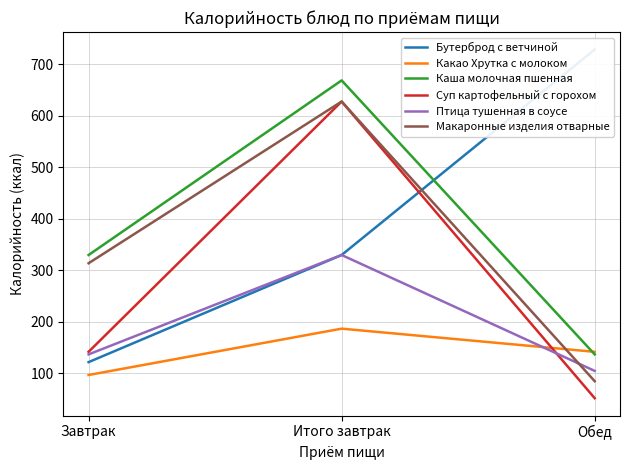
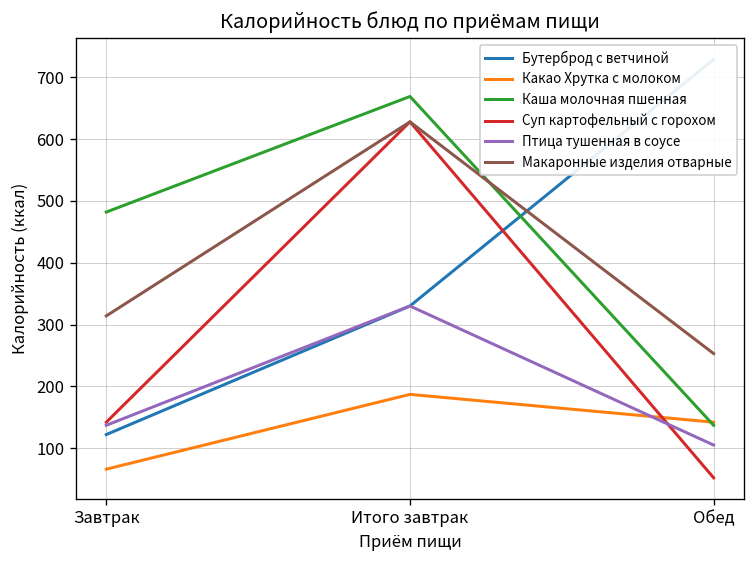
  {
    "Бутерброд с ветчиной": {
      "Завтрак": 120
    },
    "Какао Хрутка с молоком": {
-     "Завтрак": 100,
+     "Завтрак": 70,
      "Итого завтрак": 190,
      "Обед": 140
    },
    "Каша молочная пшенная": {
-     "Завтрак": 330,
+     "Завтрак": 480,
      "Итого завтрак": 670,
      "Обед": 140
    },
    "Суп картофельный с горохом": {
      "Завтрак": 140,
      "Обед": 50
    },
    "Птица тушенная в соусе": {
      "Завтрак": 140,
      "Обед": 110
    },
    "Макаронные изделия отварные": {
      "Завтрак": 310,
-     "Обед": 90
+     "Обед": 250
    }
  }
